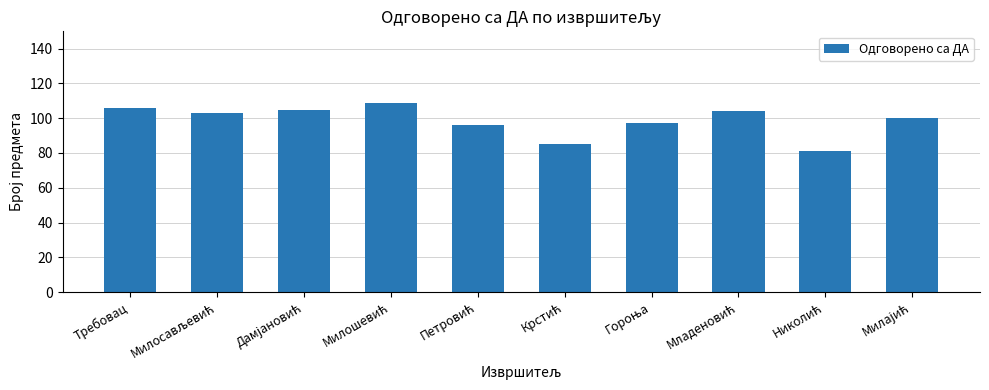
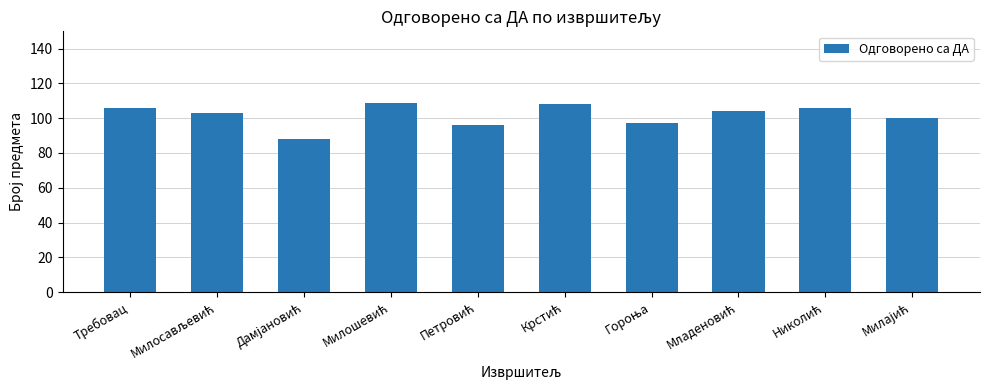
  {
    "Требовац": 106,
    "Милосављевић": 103,
-   "Дамјановић": 105,
+   "Дамјановић": 88,
    "Милошевић": 109,
    "Петровић": 96,
-   "Крстић": 85,
+   "Крстић": 108,
    "Гороња": 97,
    "Младеновић": 104,
-   "Николић": 81,
+   "Николић": 106,
    "Милајић": 100
  }
